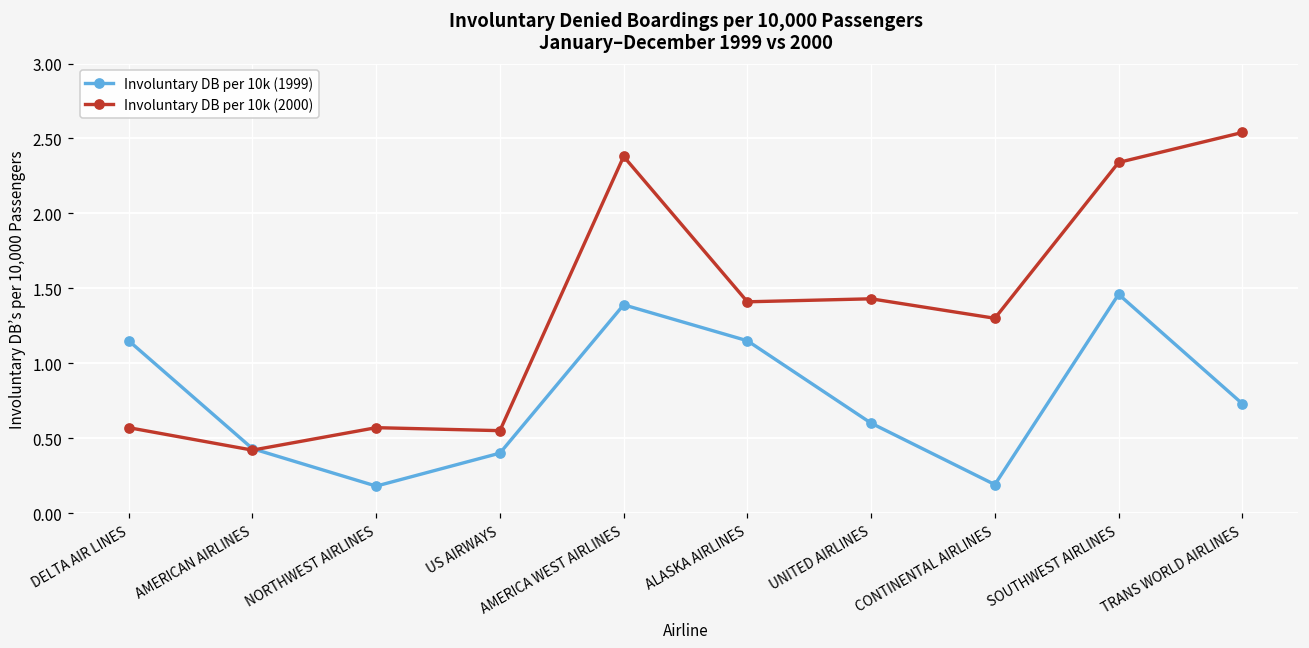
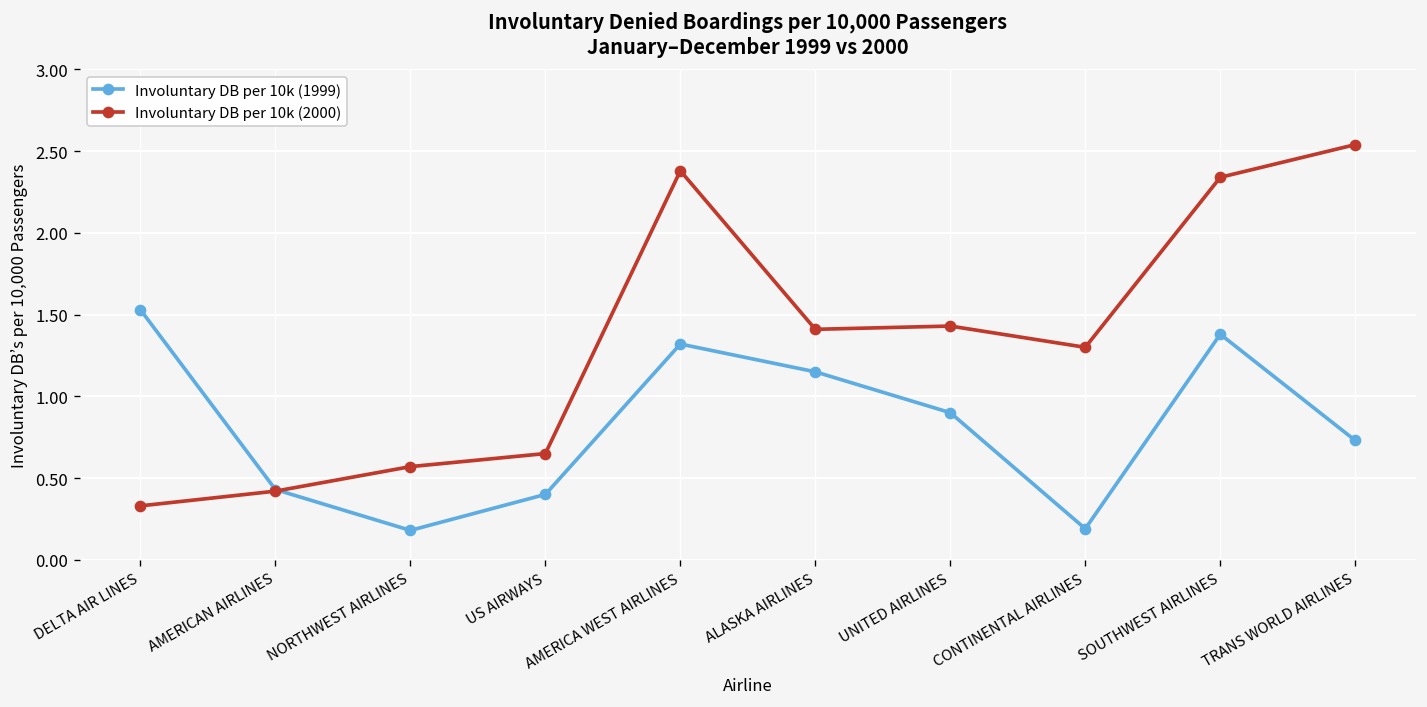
  {
    "Involuntary DB per 10k (1999)": {
-     "DELTA AIR LINES": 1.15,
+     "DELTA AIR LINES": 1.53,
      "NORTHWEST AIRLINES": 0.18,
      "US AIRWAYS": 0.40,
-     "AMERICA WEST AIRLINES": 1.39,
+     "AMERICA WEST AIRLINES": 1.32,
      "ALASKA AIRLINES": 1.15,
-     "UNITED AIRLINES": 0.6,
+     "UNITED AIRLINES": 0.9,
      "CONTINENTAL AIRLINES": 0.19,
-     "SOUTHWEST AIRLINES": 1.46,
+     "SOUTHWEST AIRLINES": 1.38,
      "TRANS WORLD AIRLINES": 0.73
    },
    "Involuntary DB per 10k (2000)": {
-     "DELTA AIR LINES": 0.57,
+     "DELTA AIR LINES": 0.33,
      "NORTHWEST AIRLINES": 0.57,
-     "US AIRWAYS": 0.55,
+     "US AIRWAYS": 0.65,
      "AMERICA WEST AIRLINES": 2.38,
      "ALASKA AIRLINES": 1.41,
      "UNITED AIRLINES": 1.43,
      "CONTINENTAL AIRLINES": 1.30,
      "SOUTHWEST AIRLINES": 2.34,
      "TRANS WORLD AIRLINES": 2.54
    }
  }
